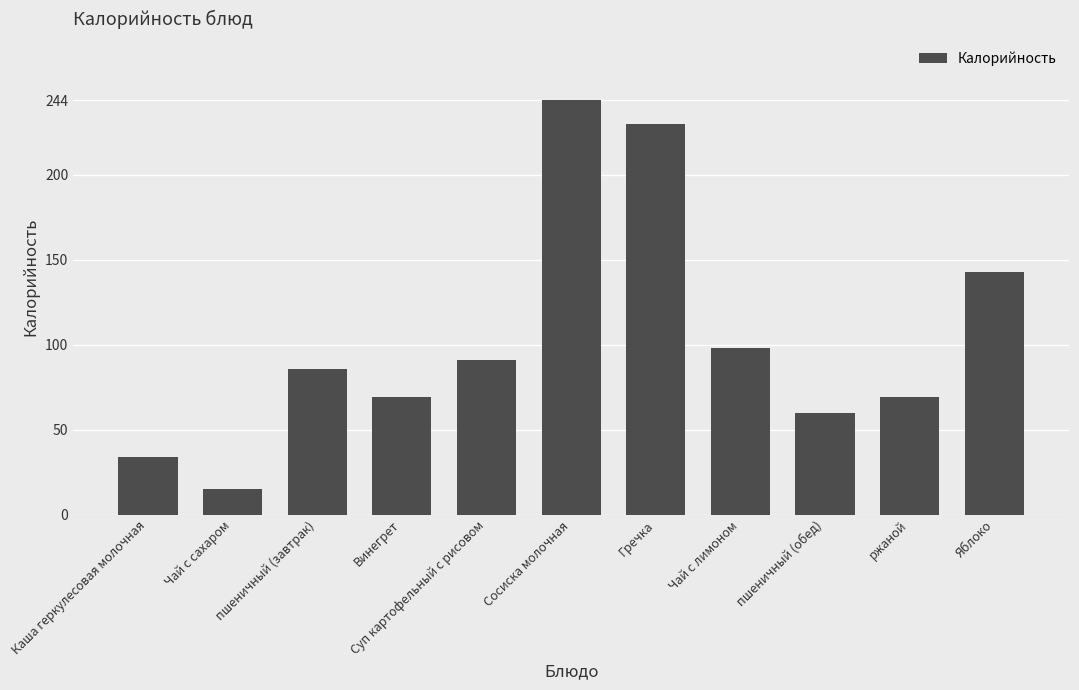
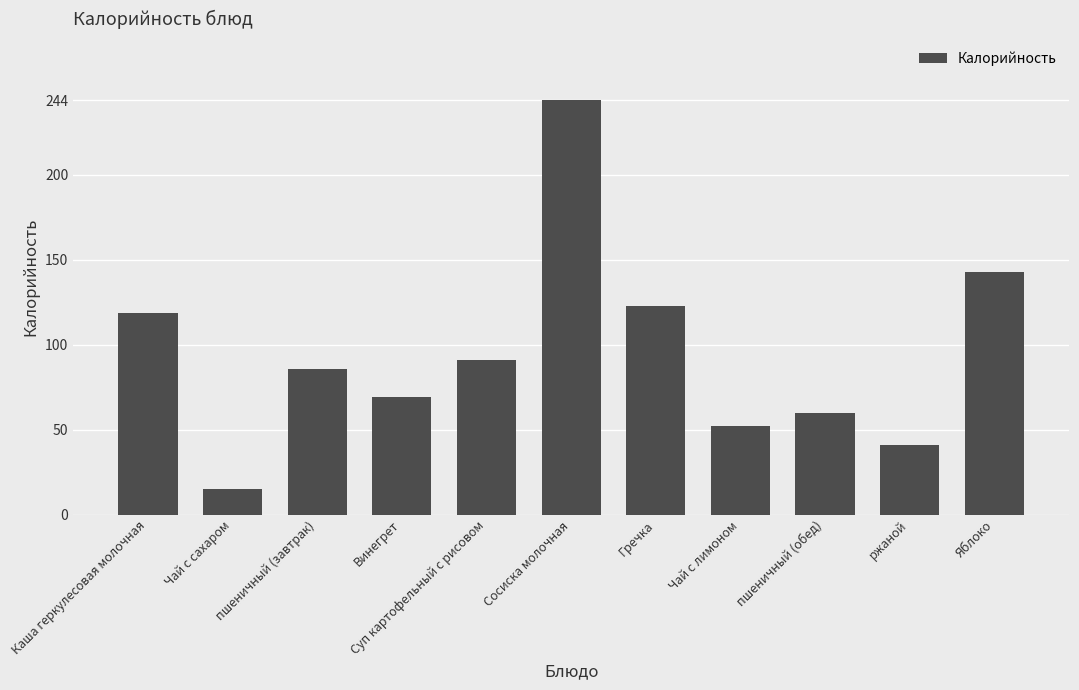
  {
-   "Каша геркулесовая молочная": 34,
+   "Каша геркулесовая молочная": 119,
    "Чай с сахаром": 15,
    "пшеничный (завтрак)": 86,
    "Винегрет": 69,
    "Суп картофельный с рисовом": 91,
    "Сосиска молочная": 244,
-   "Гречка": 230,
-   "Чай с лимоном": 98,
+   "Гречка": 123,
+   "Чай с лимоном": 52,
    "пшеничный (обед)": 60,
-   "ржаной": 69,
+   "ржаной": 41,
    "Яблоко": 143
  }
